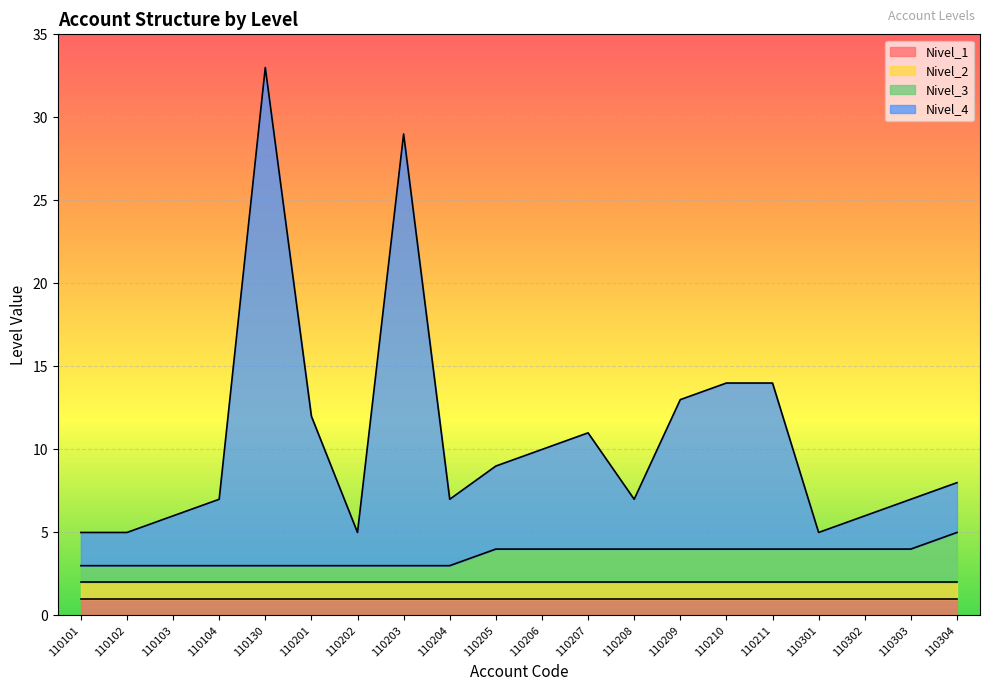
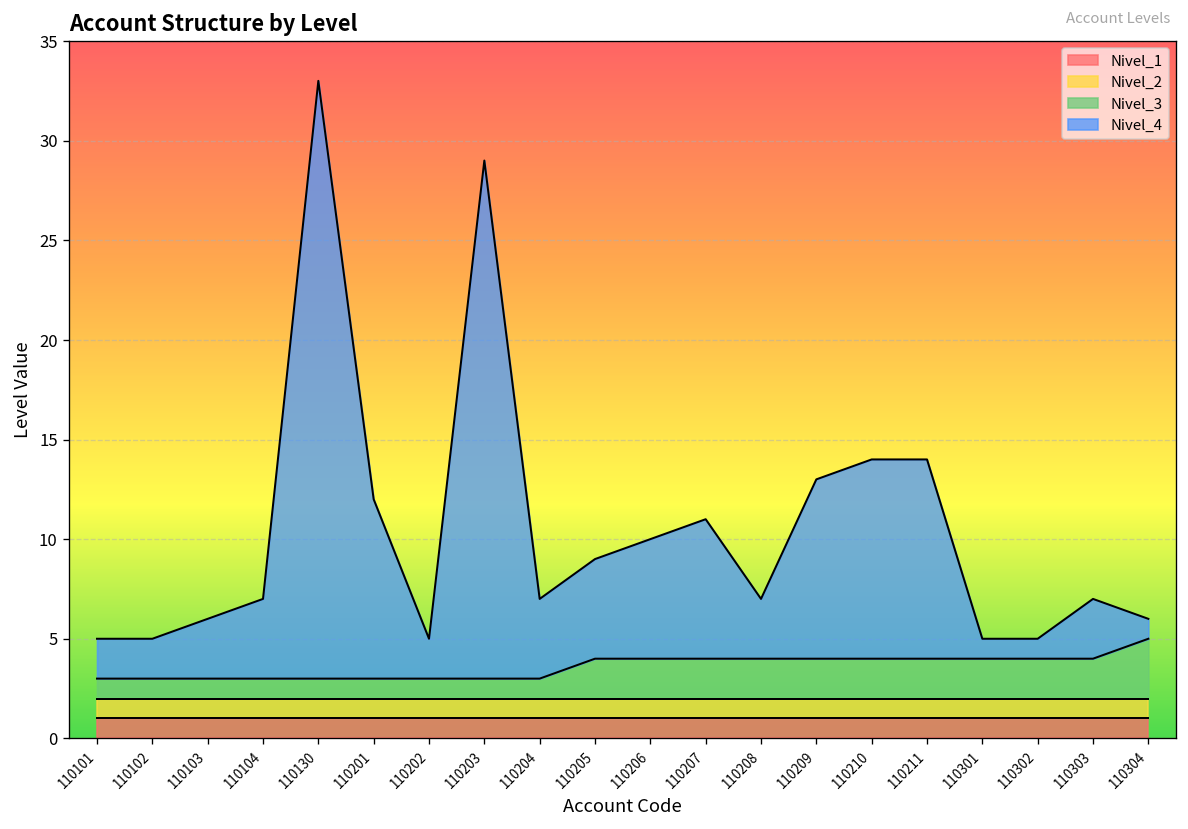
  {
    "Nivel_1": {
      "110101": 1,
      "110102": 1,
      "110103": 1,
      "110104": 1,
      "110130": 1,
      "110201": 1,
      "110202": 1,
      "110203": 1,
      "110204": 1,
      "110205": 1,
      "110206": 1,
      "110207": 1,
      "110208": 1,
      "110209": 1,
      "110210": 1,
      "110211": 1,
      "110301": 1,
      "110302": 1,
      "110303": 1,
      "110304": 1
    },
    "Nivel_2": {
      "110101": 2,
      "110102": 2,
      "110103": 2,
      "110104": 2,
      "110130": 2,
      "110201": 2,
      "110202": 2,
      "110203": 2,
      "110204": 2,
      "110205": 2,
      "110206": 2,
      "110207": 2,
      "110208": 2,
      "110209": 2,
      "110210": 2,
      "110211": 2,
      "110301": 2,
      "110302": 2,
      "110303": 2,
      "110304": 2
    },
    "Nivel_3": {
      "110101": 3,
      "110102": 3,
      "110103": 3,
      "110104": 3,
      "110130": 3,
      "110201": 3,
      "110202": 3,
      "110203": 3,
      "110204": 3,
      "110205": 4,
      "110206": 4,
      "110207": 4,
      "110208": 4,
      "110209": 4,
      "110210": 4,
      "110211": 4,
      "110301": 4,
      "110302": 4,
      "110303": 4,
      "110304": 5
    },
    "Nivel_4": {
      "110101": 2,
      "110102": 2,
      "110103": 3,
      "110104": 4,
      "110130": 30,
      "110201": 9,
      "110202": 2,
      "110203": 26,
      "110204": 4,
      "110205": 5,
      "110206": 6,
      "110207": 7,
      "110208": 3,
      "110209": 9,
      "110210": 10,
      "110211": 10,
      "110301": 1,
-     "110302": 2,
+     "110302": 1,
      "110303": 3,
-     "110304": 3
+     "110304": 1
    }
  }
